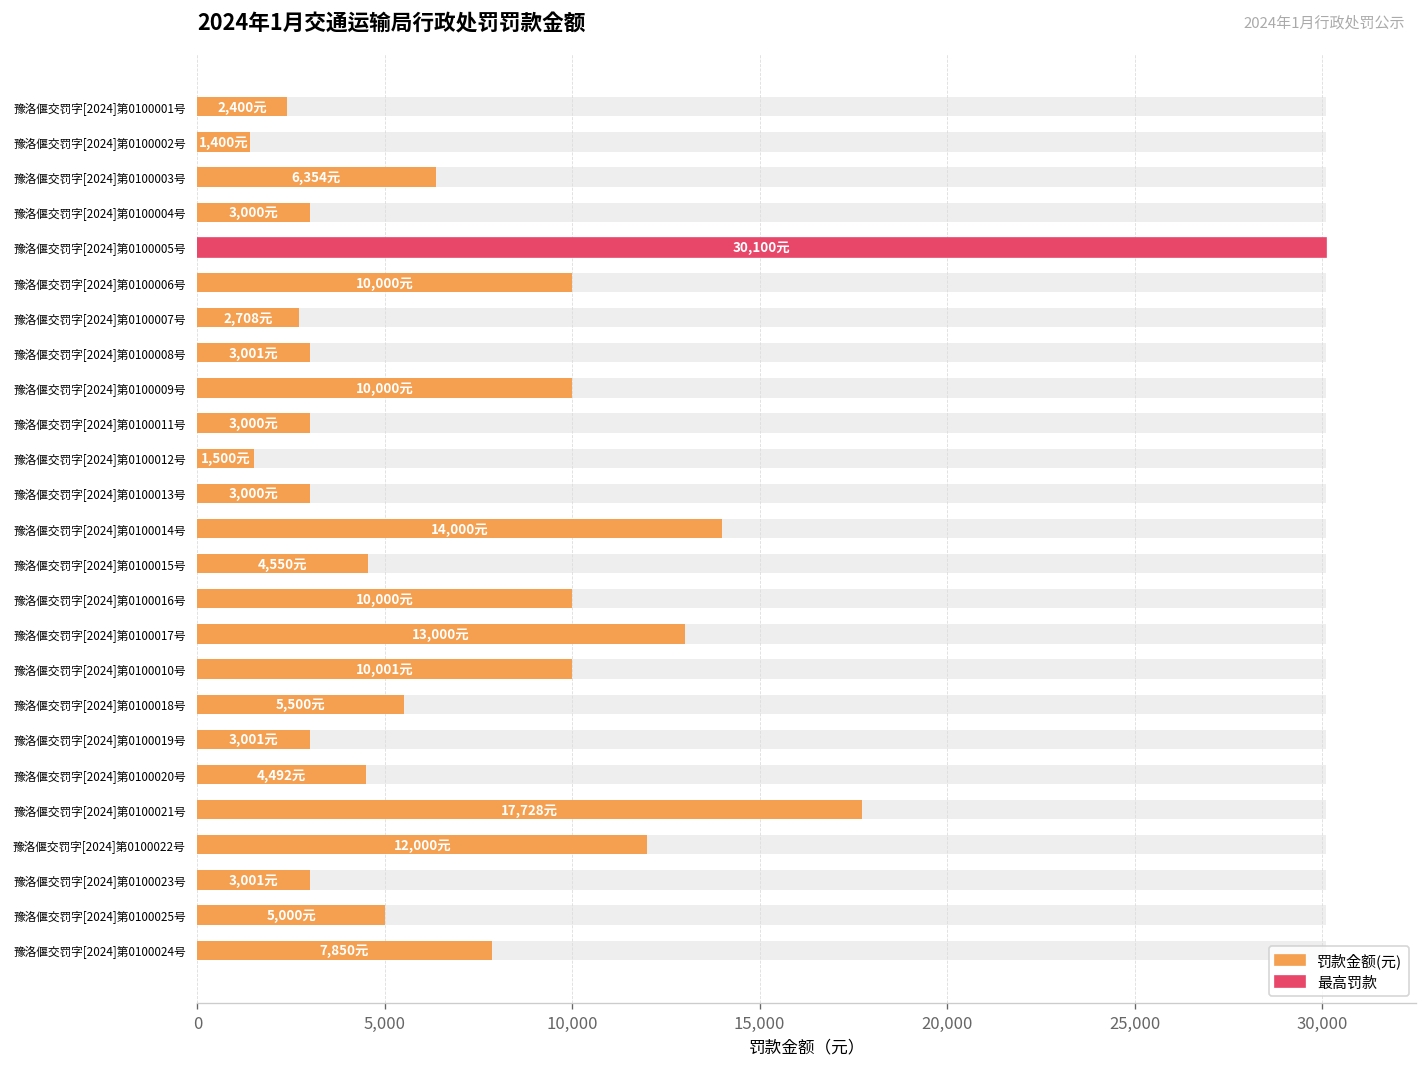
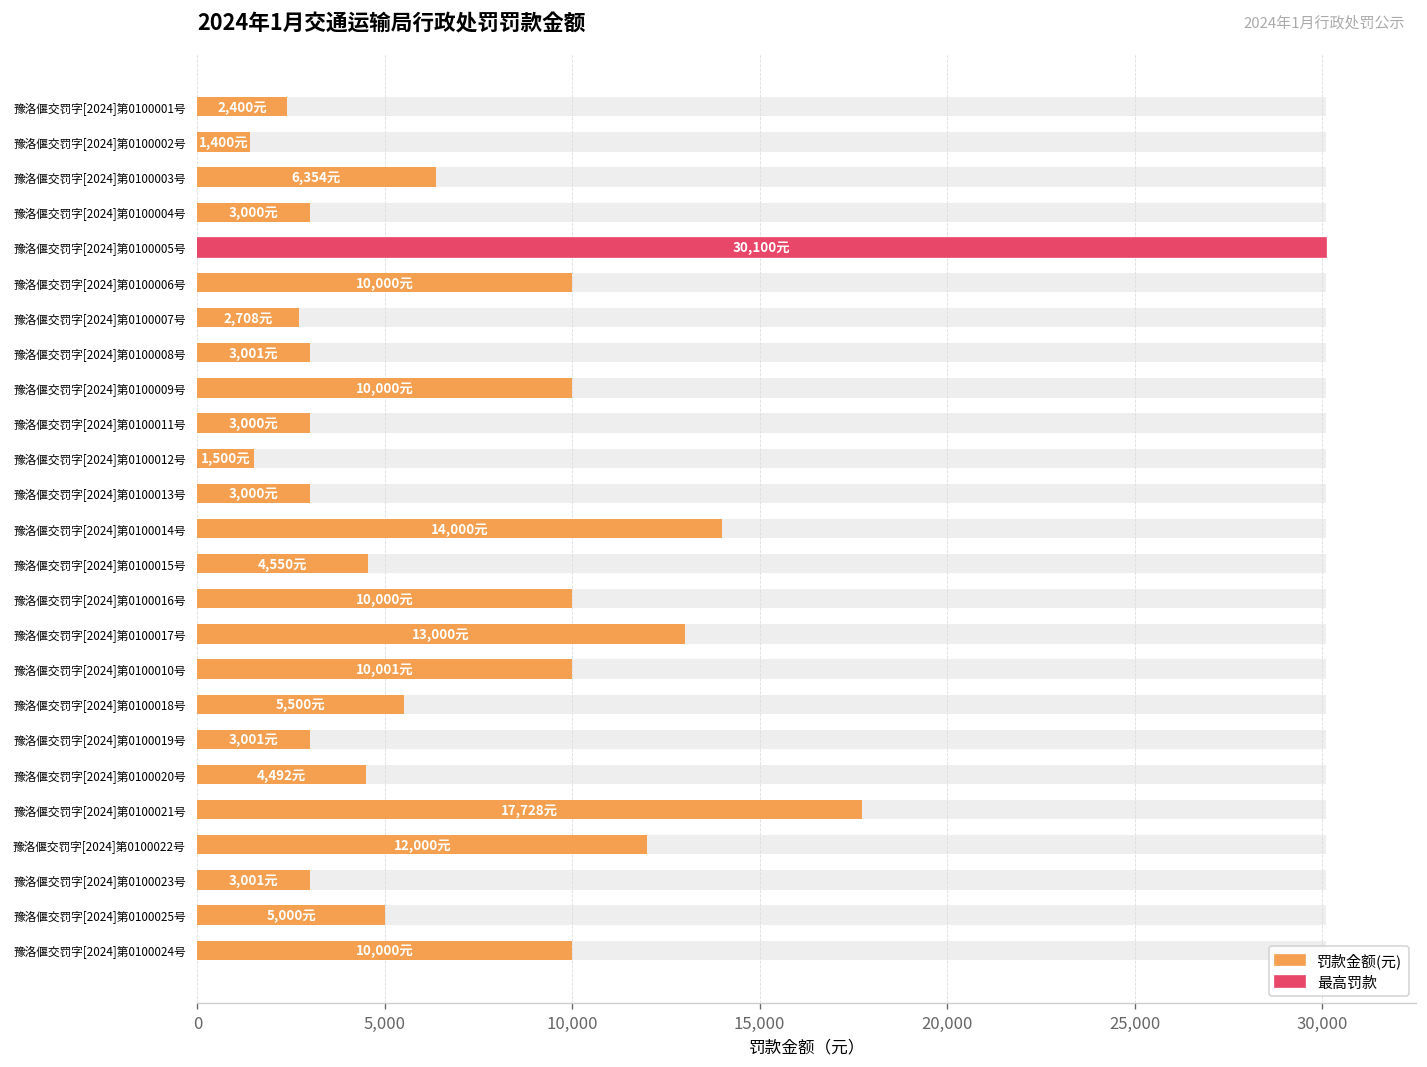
  {
    "罚款金额(元)": {
      "豫洛偃交罚字[2024]第0100005号": "30,100元",
-     "豫洛偃交罚字[2024]第0100024号": "7,850元"
+     "豫洛偃交罚字[2024]第0100024号": "10,000元"
    }
  }
